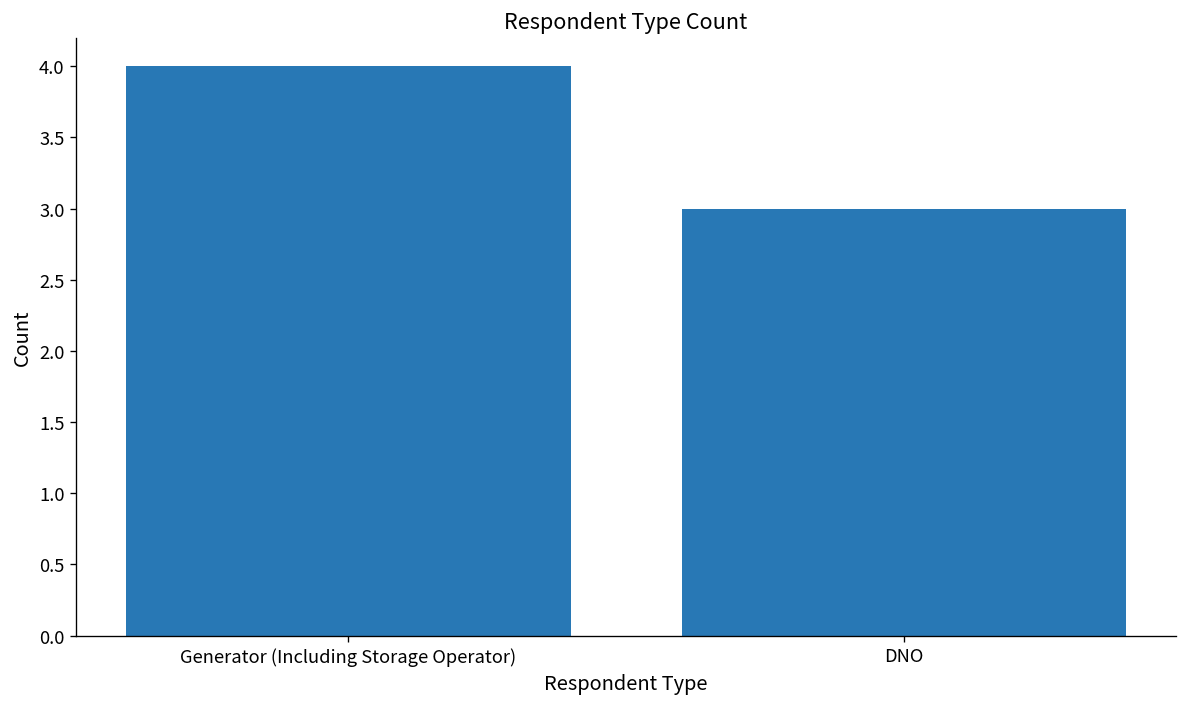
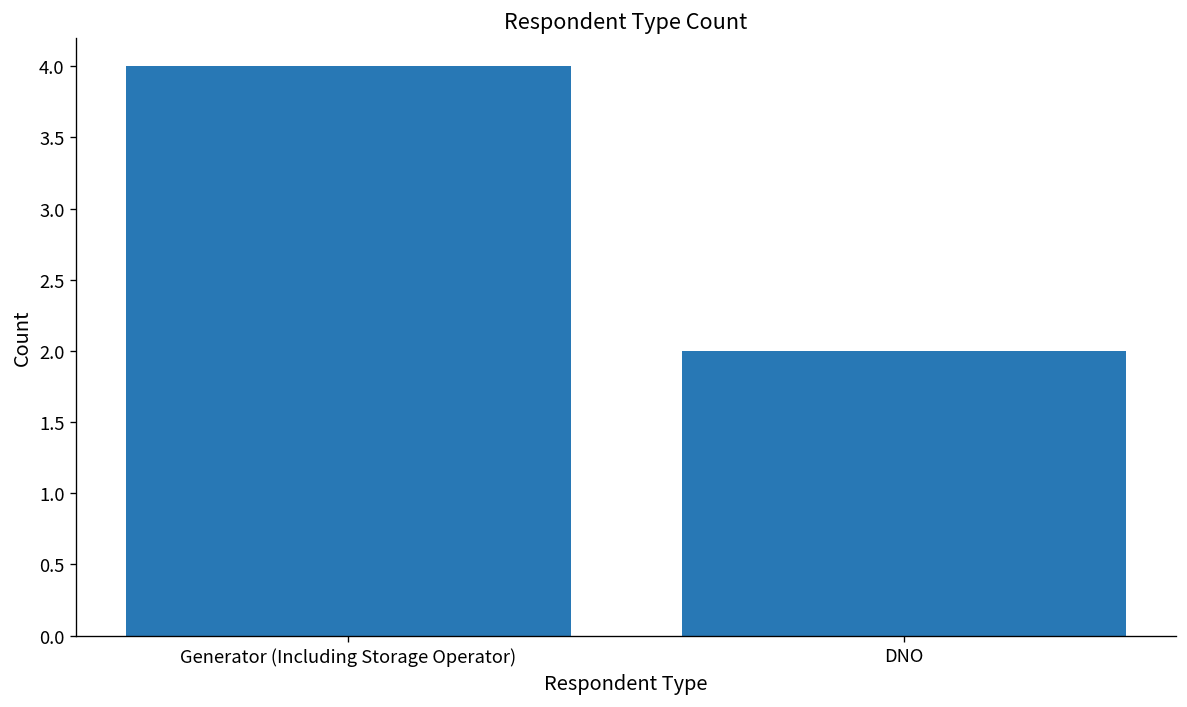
  {
    "Generator (Including Storage Operator)": 4,
-   "DNO": 3
+   "DNO": 2
  }
